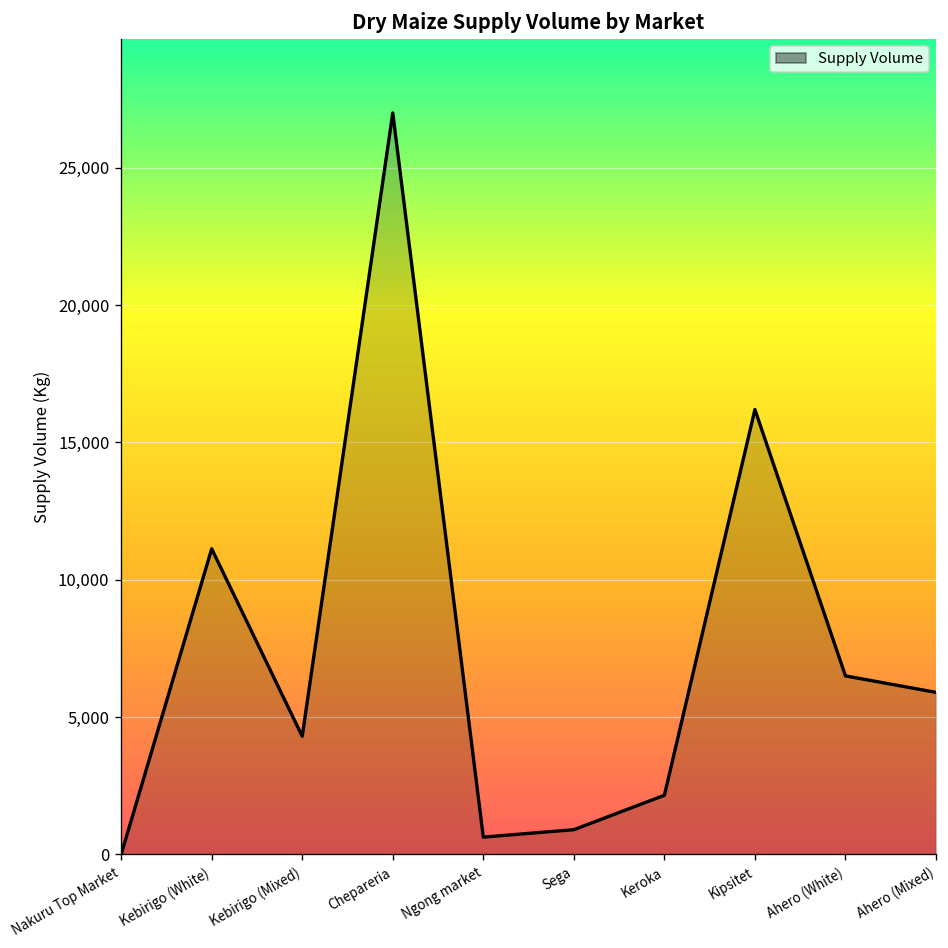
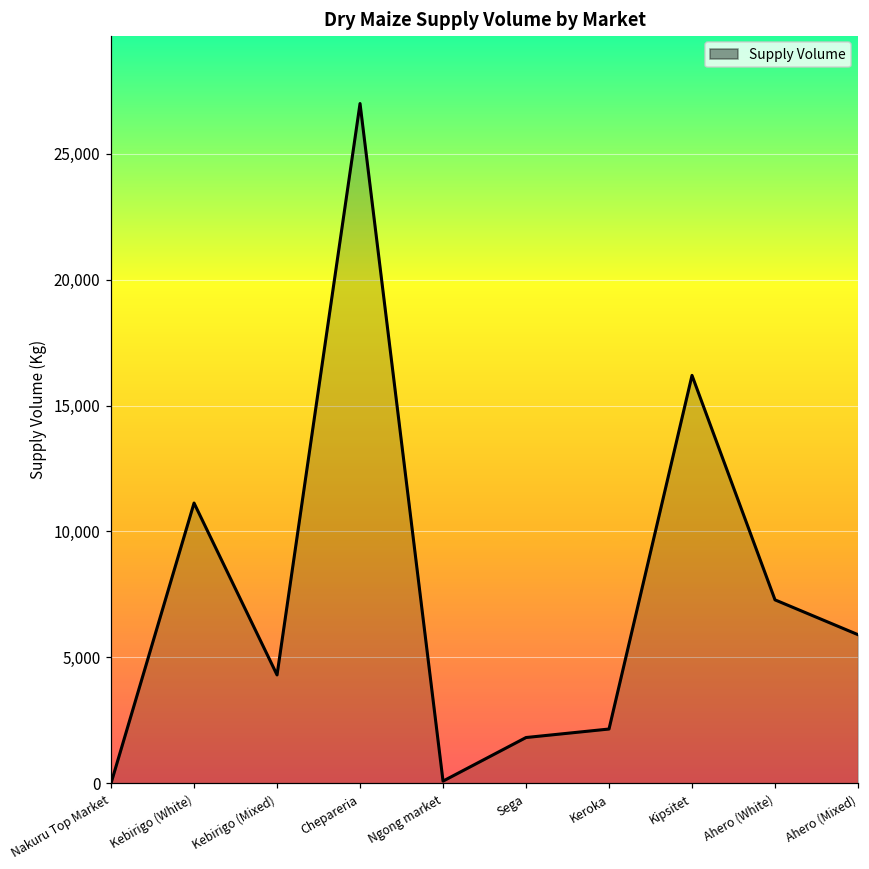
  {
    "Nakuru Top Market": "0",
    "Kebirigo (White)": "11,100",
    "Kebirigo (Mixed)": "4,300",
    "Chepareria": "27,000",
-   "Ngong market": "600",
-   "Sega": "900",
+   "Ngong market": "100",
+   "Sega": "1,800",
    "Keroka": "2,200",
    "Kipsitet": "16,200",
-   "Ahero (White)": "6,500",
+   "Ahero (White)": "7,300",
    "Ahero (Mixed)": "5,900"
  }
